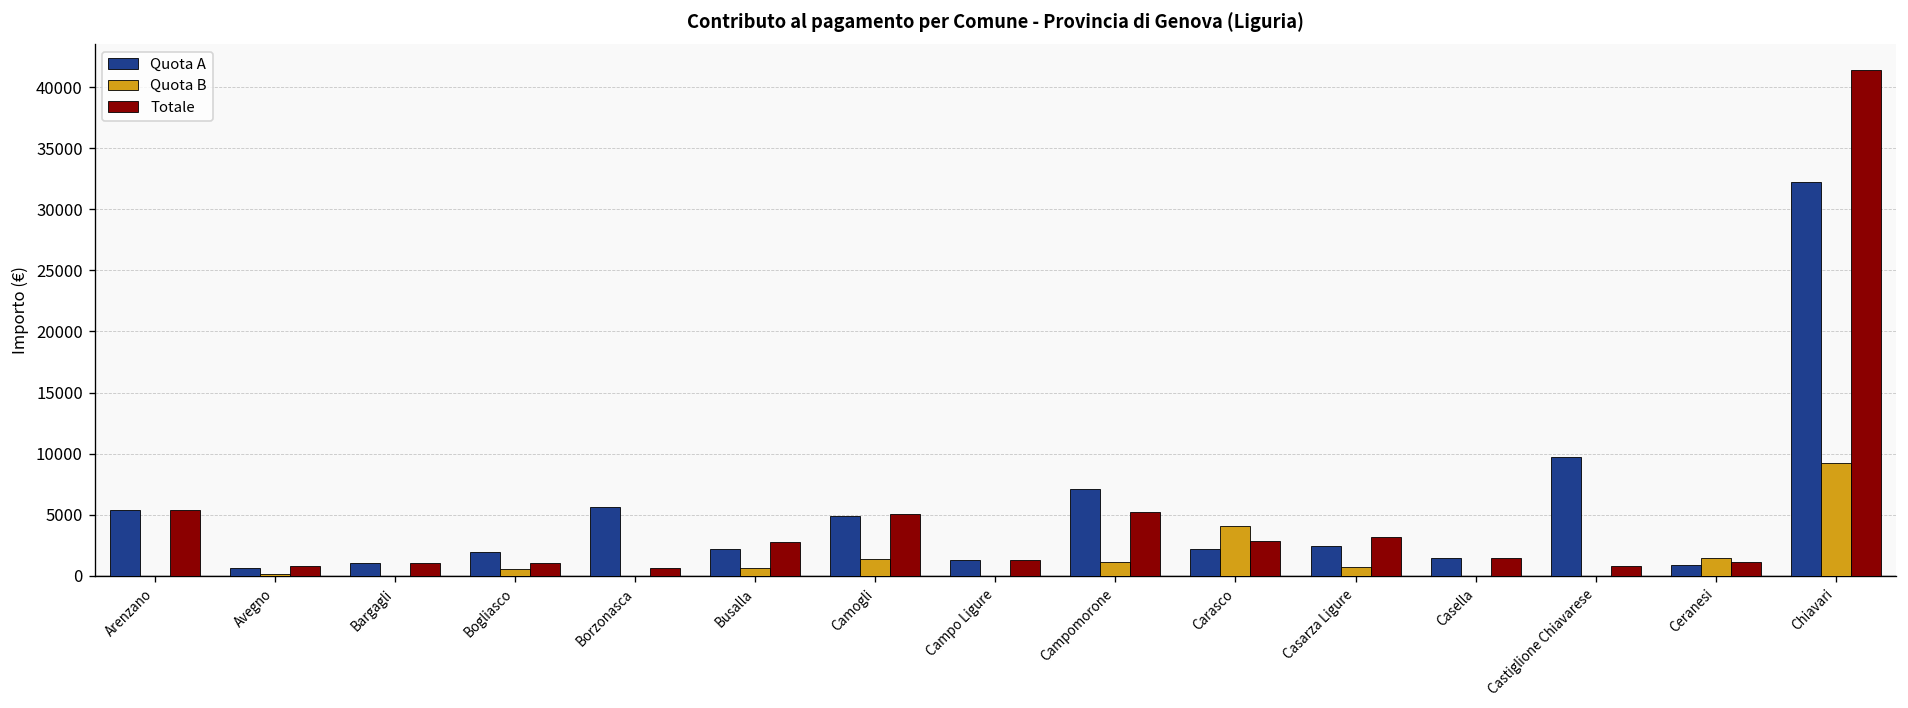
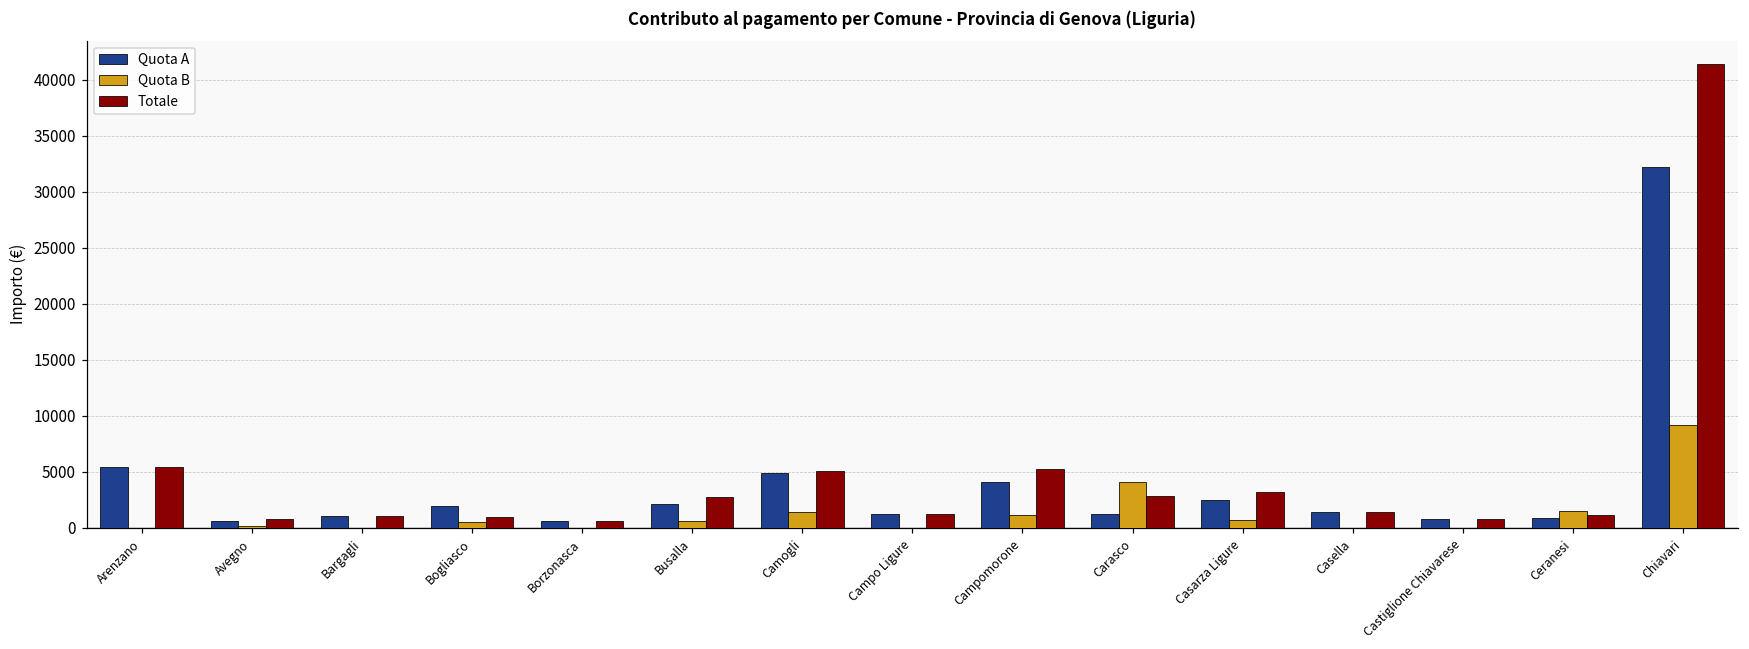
  {
    "Quota A": {
      "Arenzano": 5400,
      "Avegno": 600,
      "Bargagli": 1000,
      "Bogliasco": 2000,
-     "Borzonasca": 5600,
+     "Borzonasca": 700,
      "Busalla": 2200,
      "Camogli": 4900,
      "Campo Ligure": 1300,
-     "Campomorone": 7100,
-     "Carasco": 2200,
+     "Campomorone": 4100,
+     "Carasco": 1300,
      "Casarza Ligure": 2500,
      "Casella": 1500,
-     "Castiglione Chiavarese": 9700,
+     "Castiglione Chiavarese": 800,
      "Ceranesi": 900,
      "Chiavari": 32200
    },
    "Quota B": {
      "Arenzano": 0,
      "Bargagli": 0,
      "Bogliasco": 600,
      "Borzonasca": 0,
      "Busalla": 600,
      "Camogli": 1400,
      "Campo Ligure": 0,
      "Campomorone": 1200,
      "Carasco": 4100,
      "Casarza Ligure": 700,
      "Casella": 0,
      "Castiglione Chiavarese": 0,
      "Ceranesi": 1500,
      "Chiavari": 9200
    },
    "Totale": {
      "Arenzano": 5400,
      "Avegno": 800,
      "Bargagli": 1000,
      "Bogliasco": 1000,
      "Borzonasca": 700,
      "Busalla": 2800,
      "Camogli": 5000,
      "Campo Ligure": 1300,
      "Campomorone": 5300,
      "Carasco": 2900,
      "Casarza Ligure": 3200,
      "Casella": 1500,
      "Castiglione Chiavarese": 800,
      "Ceranesi": 1100,
      "Chiavari": 41400
    }
  }
